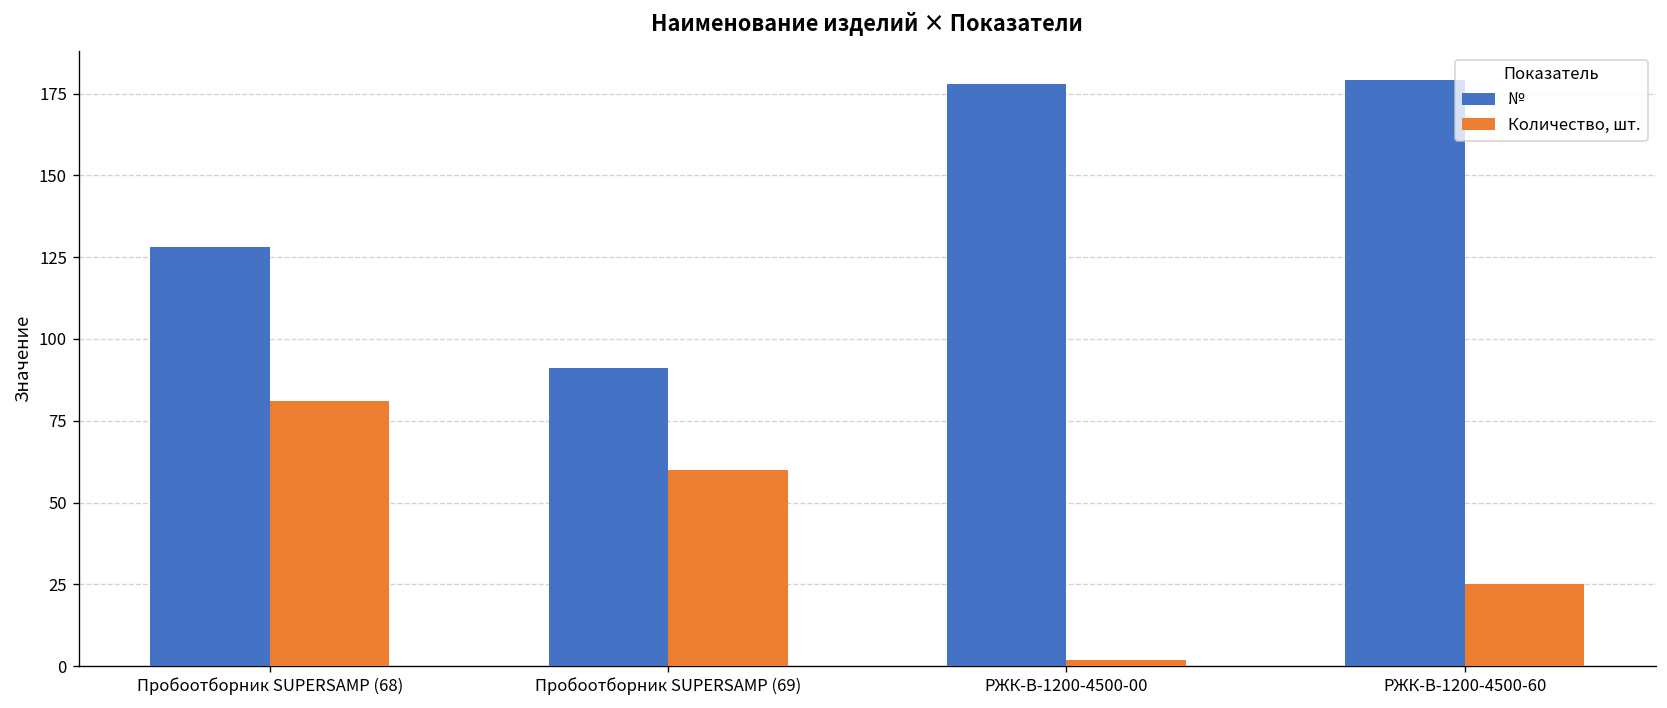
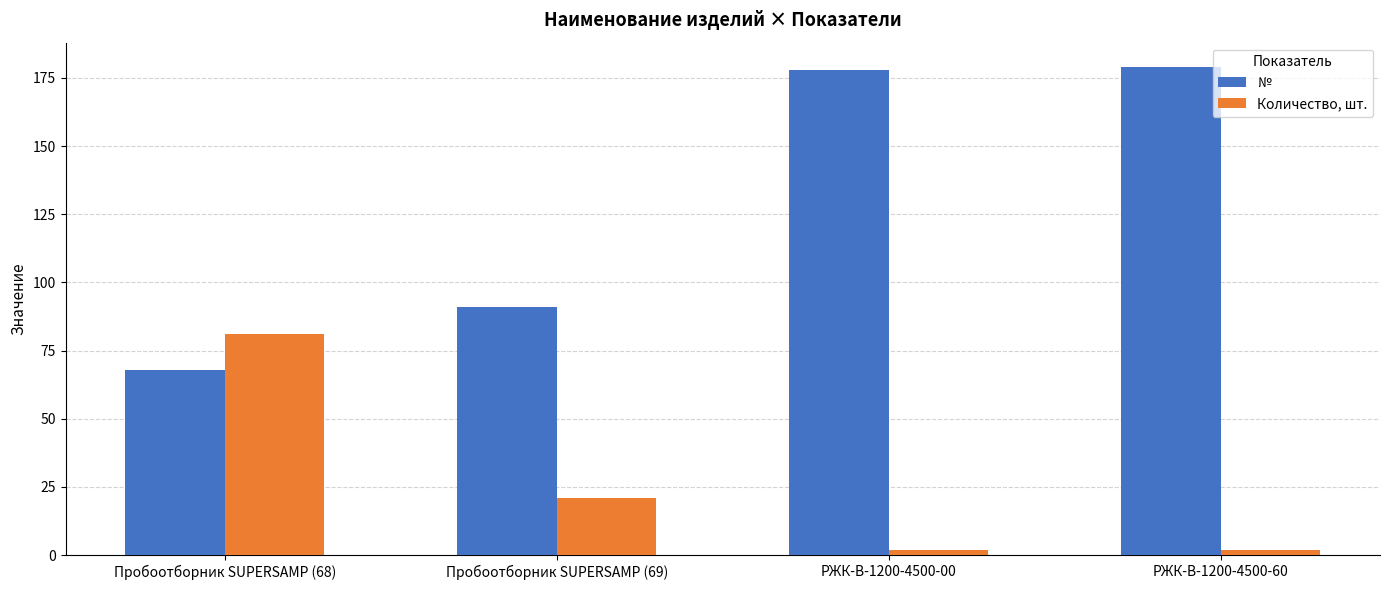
  {
    "№": {
-     "Пробоотборник SUPERSAMP (68)": 128,
+     "Пробоотборник SUPERSAMP (68)": 68,
      "Пробоотборник SUPERSAMP (69)": 91,
      "РЖК-В-1200-4500-00": 178,
      "РЖК-В-1200-4500-60": 179
    },
    "Количество, шт.": {
      "Пробоотборник SUPERSAMP (68)": 81,
-     "Пробоотборник SUPERSAMP (69)": 60,
+     "Пробоотборник SUPERSAMP (69)": 21,
      "РЖК-В-1200-4500-00": 2,
-     "РЖК-В-1200-4500-60": 25
+     "РЖК-В-1200-4500-60": 2
    }
  }
